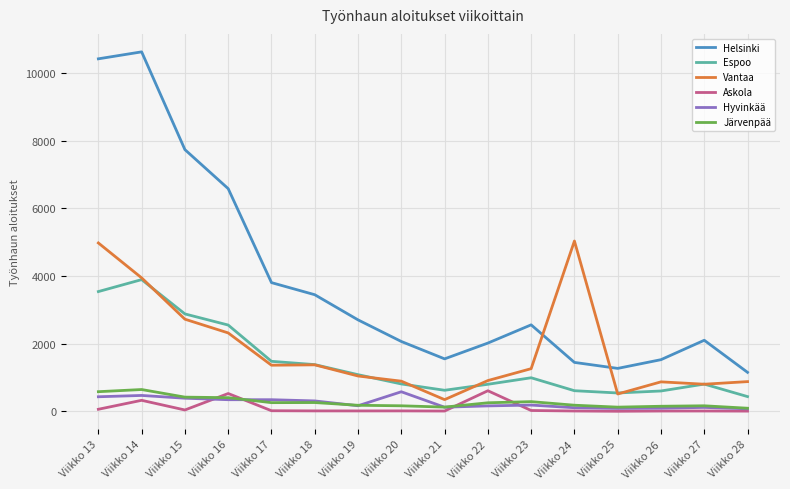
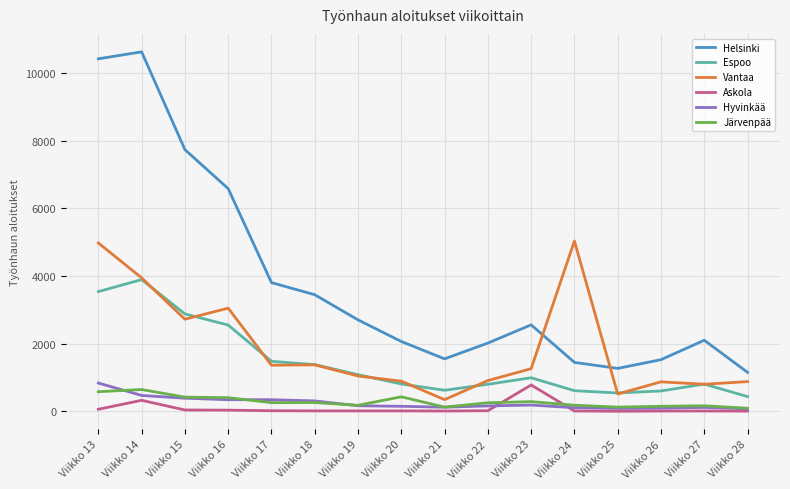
  {
    "Vantaa": {
      "Viikko 13": 5000,
      "Viikko 15": 2700,
-     "Viikko 16": 2300,
+     "Viikko 16": 3000,
      "Viikko 17": 1400,
      "Viikko 20": 900,
      "Viikko 21": 300,
      "Viikko 22": 900,
      "Viikko 23": 1300,
      "Viikko 24": 5000,
      "Viikko 26": 900,
      "Viikko 28": 900
    },
    "Askola": {
      "Viikko 13": 100,
      "Viikko 14": 300,
      "Viikko 15": 0,
-     "Viikko 16": 500,
+     "Viikko 16": 0,
      "Viikko 17": 0,
      "Viikko 18": 0,
      "Viikko 19": 0,
      "Viikko 20": 0,
      "Viikko 21": 0,
-     "Viikko 22": 600,
-     "Viikko 23": 0,
+     "Viikko 22": 0,
+     "Viikko 23": 800,
      "Viikko 24": 0,
      "Viikko 25": 0,
      "Viikko 26": 0,
      "Viikko 27": 0
    },
    "Hyvinkää": {
-     "Viikko 13": 400,
+     "Viikko 13": 800,
      "Viikko 14": 500,
      "Viikko 17": 300,
-     "Viikko 20": 600,
+     "Viikko 20": 100,
      "Viikko 22": 200,
      "Viikko 23": 200
    },
    "Järvenpää": {
      "Viikko 13": 600,
      "Viikko 14": 600,
      "Viikko 17": 300,
-     "Viikko 20": 200,
+     "Viikko 20": 400,
      "Viikko 22": 300,
      "Viikko 23": 300
    }
  }
